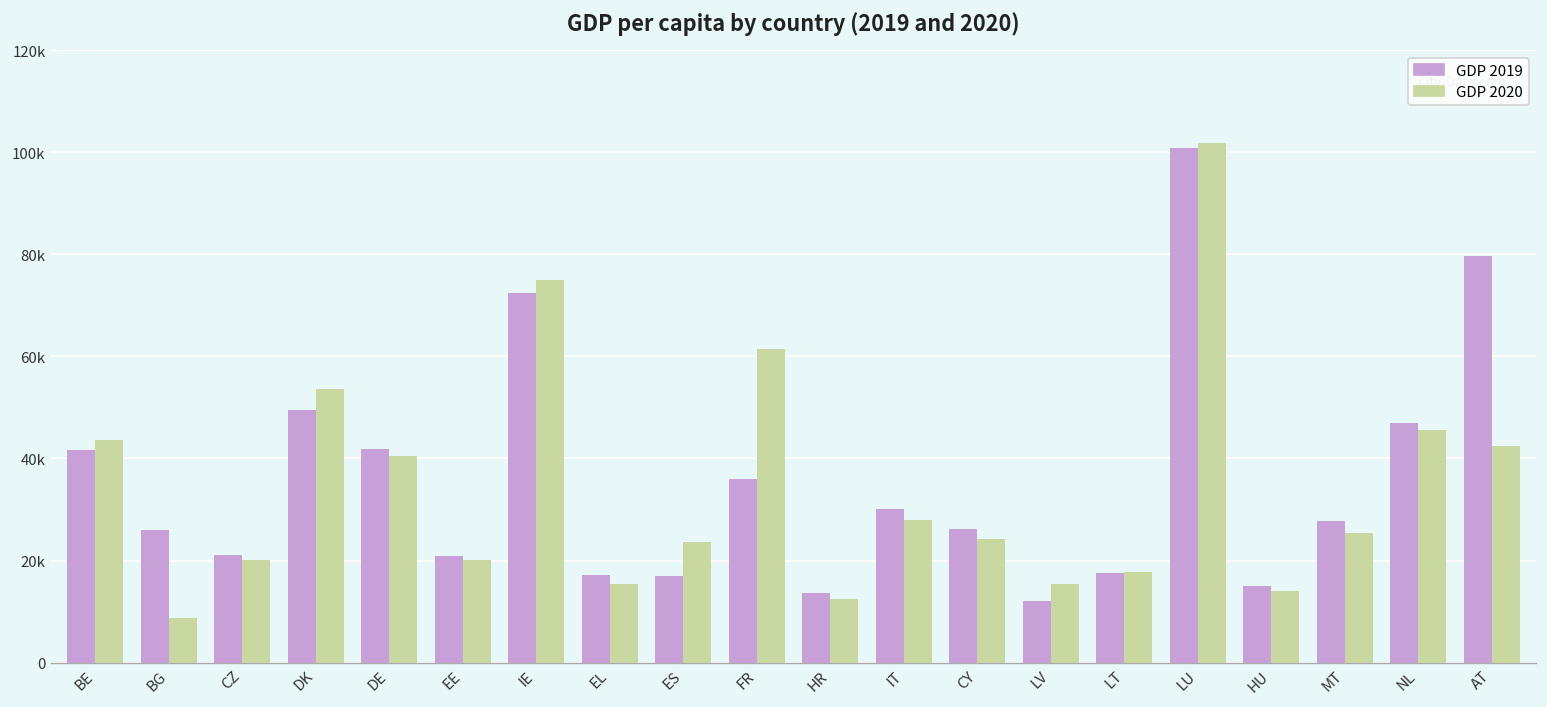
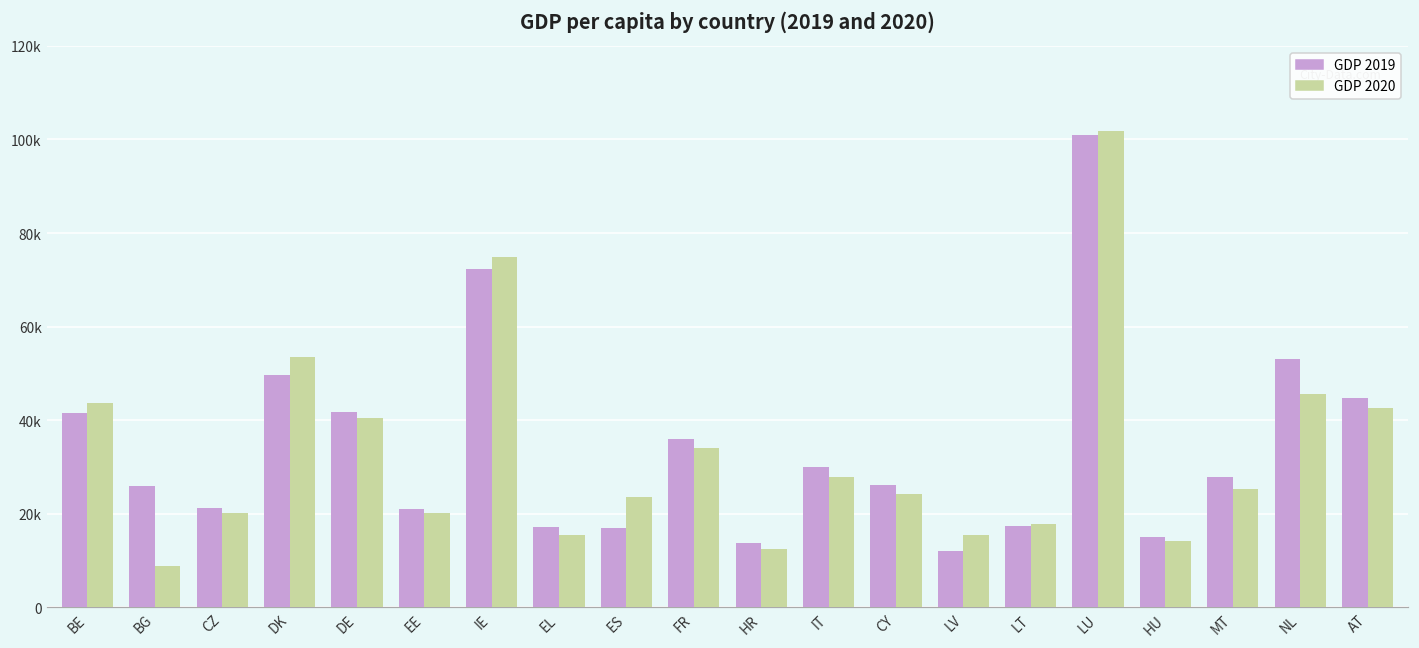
  {
    "GDP 2019": {
      "BE": 42000,
      "BG": 26000,
      "CZ": 21000,
      "DK": 50000,
      "DE": 42000,
      "EE": 21000,
      "IE": 72000,
      "EL": 17000,
      "ES": 17000,
      "FR": 36000,
      "HR": 14000,
      "IT": 30000,
      "CY": 26000,
      "LV": 12000,
      "LT": 17000,
      "LU": 101000,
      "HU": 15000,
      "MT": 28000,
-     "NL": 47000,
-     "AT": 80000
+     "NL": 53000,
+     "AT": 45000
    },
    "GDP 2020": {
      "BE": 44000,
      "BG": 9000,
      "CZ": 20000,
      "DK": 54000,
      "DE": 40000,
      "EE": 20000,
      "IE": 75000,
      "EL": 15000,
      "ES": 24000,
-     "FR": 62000,
+     "FR": 34000,
      "HR": 12000,
      "IT": 28000,
      "CY": 24000,
      "LV": 16000,
      "LT": 18000,
      "LU": 102000,
      "HU": 14000,
      "MT": 25000,
      "NL": 46000,
      "AT": 43000
    }
  }
